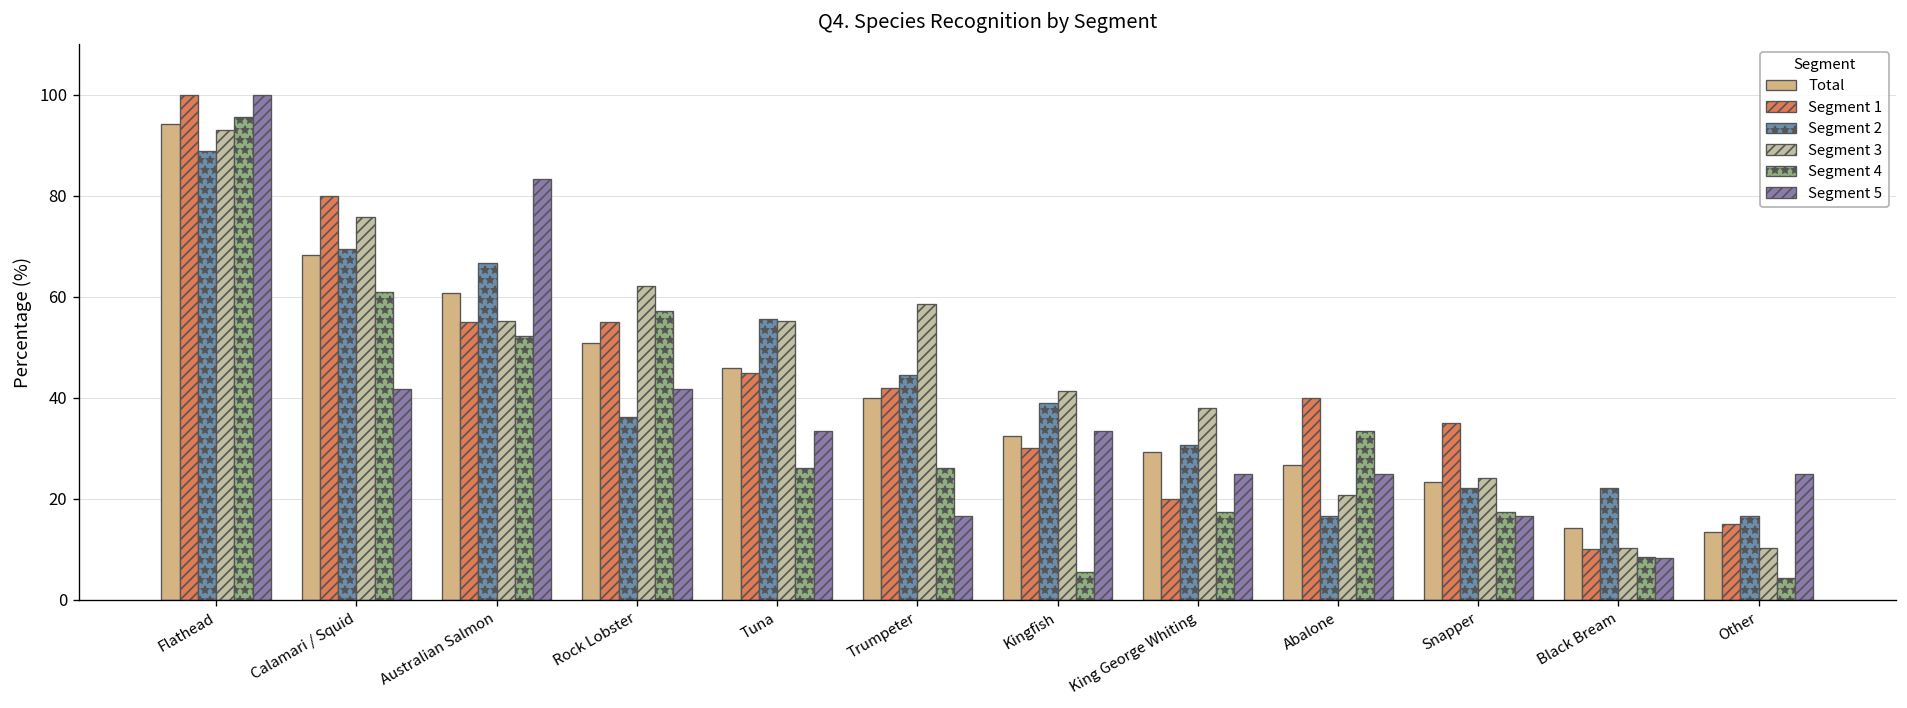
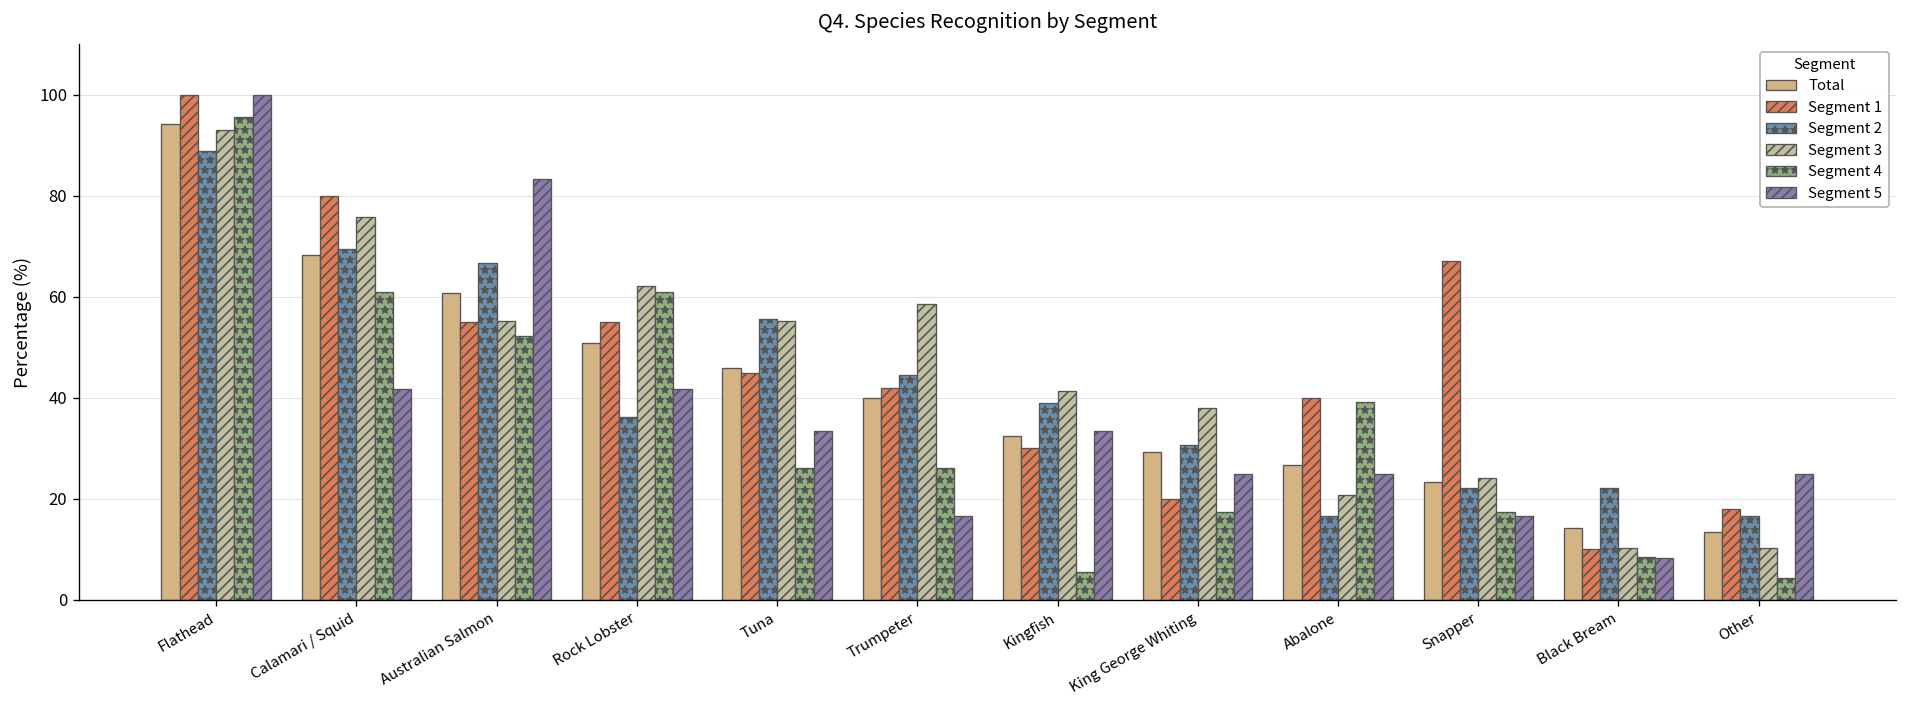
  {
    "Segment 1": {
      "Flathead": 100,
      "Calamari / Squid": 80,
      "Australian Salmon": 55,
      "Rock Lobster": 55,
      "Tuna": 45,
      "Trumpeter": 42,
      "Kingfish": 30,
      "King George Whiting": 20,
      "Abalone": 40,
-     "Snapper": 35,
+     "Snapper": 67,
      "Black Bream": 10,
-     "Other": 15
+     "Other": 18
    },
    "Segment 4": {
      "Flathead": 96,
      "Calamari / Squid": 61,
      "Australian Salmon": 52,
-     "Rock Lobster": 57,
+     "Rock Lobster": 61,
      "Tuna": 26,
      "Trumpeter": 26,
      "Kingfish": 6,
      "King George Whiting": 17,
-     "Abalone": 34,
+     "Abalone": 39,
      "Snapper": 17,
      "Black Bream": 8,
      "Other": 4
    }
  }
